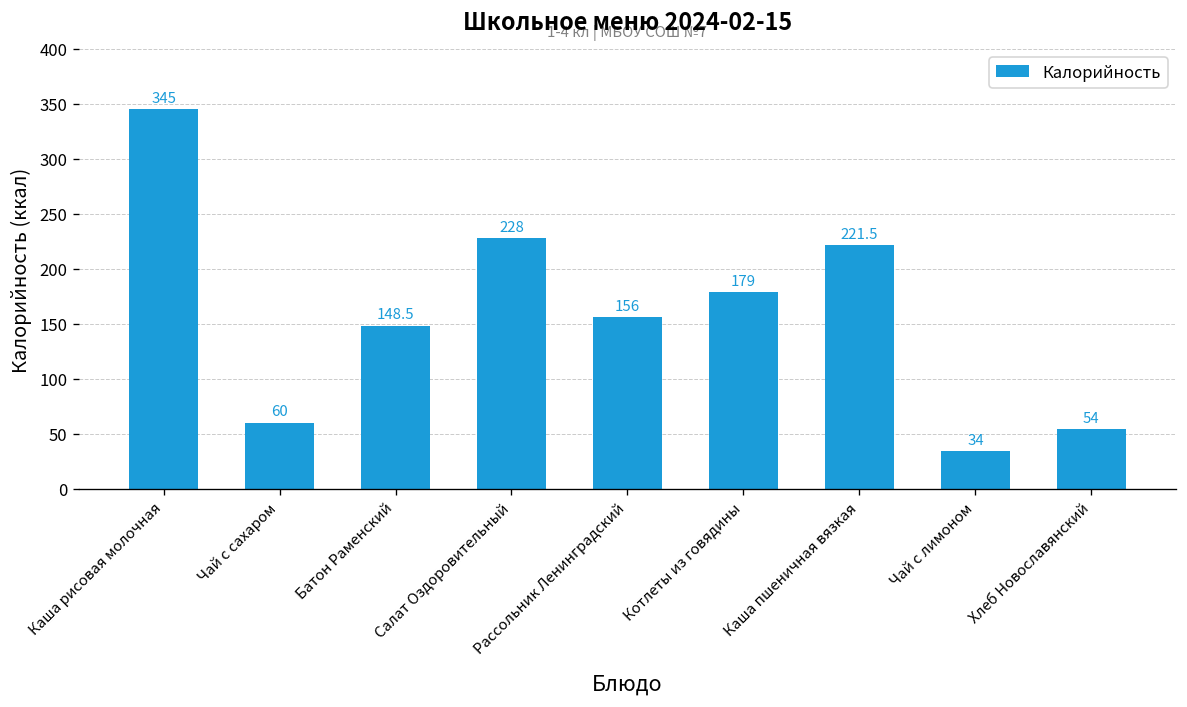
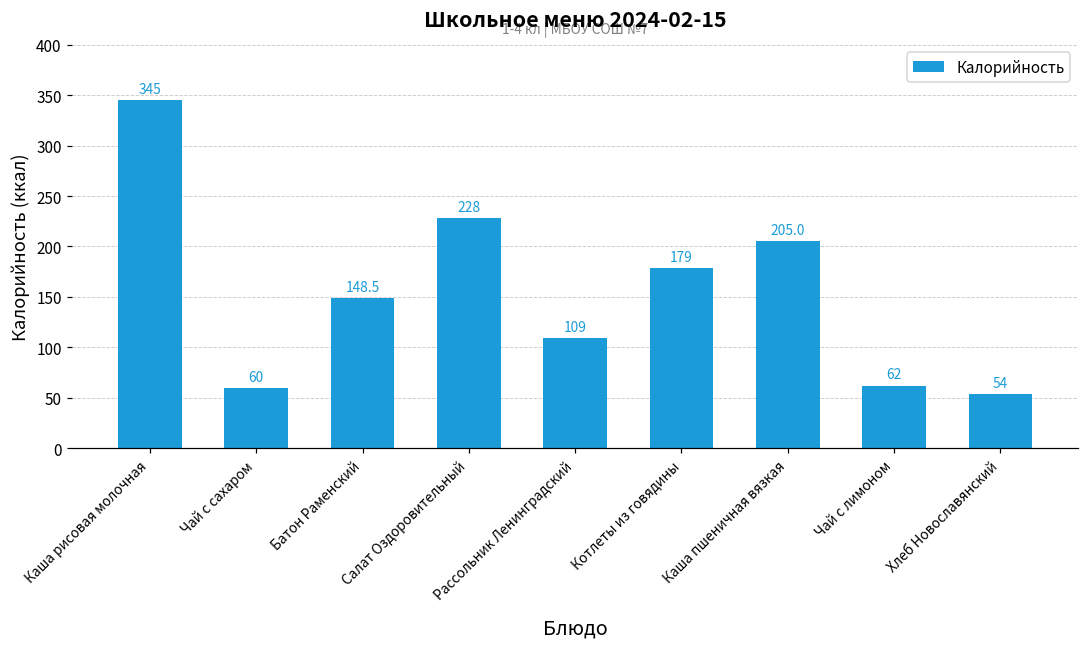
  {
    "Каша рисовая молочная": 345,
    "Чай с сахаром": 60,
    "Батон Раменский": 148.5,
    "Салат Оздоровительный": 228,
-   "Рассольник Ленинградский": 156,
+   "Рассольник Ленинградский": 109,
    "Котлеты из говядины": 179,
-   "Каша пшеничная вязкая": 221.5,
-   "Чай с лимоном": 34,
+   "Каша пшеничная вязкая": 205.0,
+   "Чай с лимоном": 62,
    "Хлеб Новославянский": 54
  }
